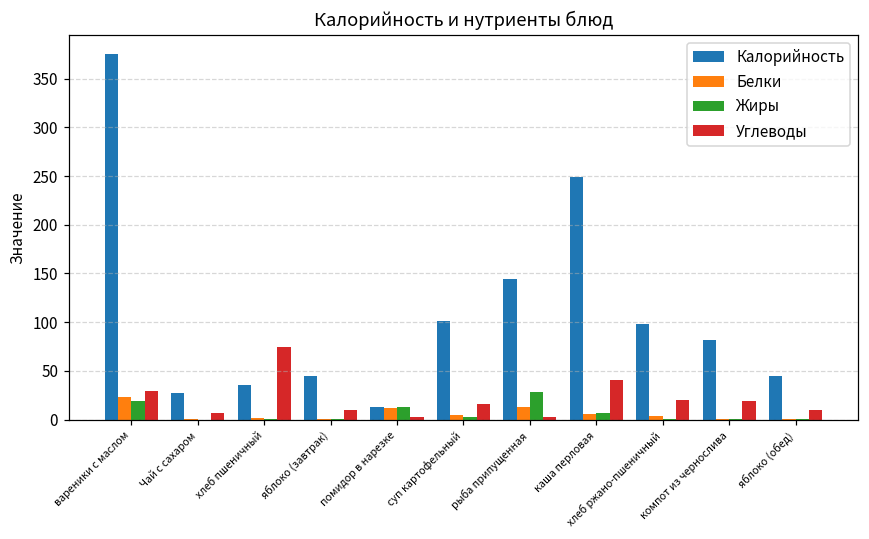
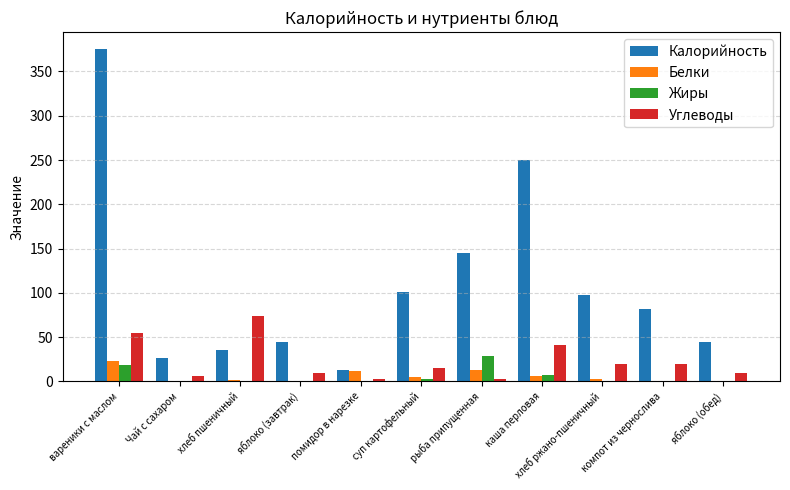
  {
    "Калорийность": {
      "вареники с маслом": 380,
      "Чай с сахаром": 30,
      "хлеб пшеничный": 40,
      "яблоко (завтрак)": 40,
      "помидор в нарезке": 10,
      "суп картофельный": 100,
      "рыба припущенная": 140,
      "каша перловая": 250,
      "хлеб ржано-пшеничный": 100,
      "компот из чернослива": 80,
      "яблоко (обед)": 40
    },
    "Белки": {
      "вареники с маслом": 20,
      "помидор в нарезке": 10,
      "суп картофельный": 0,
      "рыба припущенная": 10,
      "каша перловая": 10,
      "хлеб ржано-пшеничный": 0
    },
    "Жиры": {
      "вареники с маслом": 20,
      "Чай с сахаром": 0,
-     "помидор в нарезке": 10,
+     "помидор в нарезке": 0,
      "рыба припущенная": 30,
      "каша перловая": 10
    },
    "Углеводы": {
-     "вареники с маслом": 30,
+     "вареники с маслом": 50,
      "Чай с сахаром": 10,
      "хлеб пшеничный": 70,
      "яблоко (завтрак)": 10,
      "суп картофельный": 20,
      "каша перловая": 40,
      "хлеб ржано-пшеничный": 20,
      "компот из чернослива": 20,
      "яблоко (обед)": 10
    }
  }
